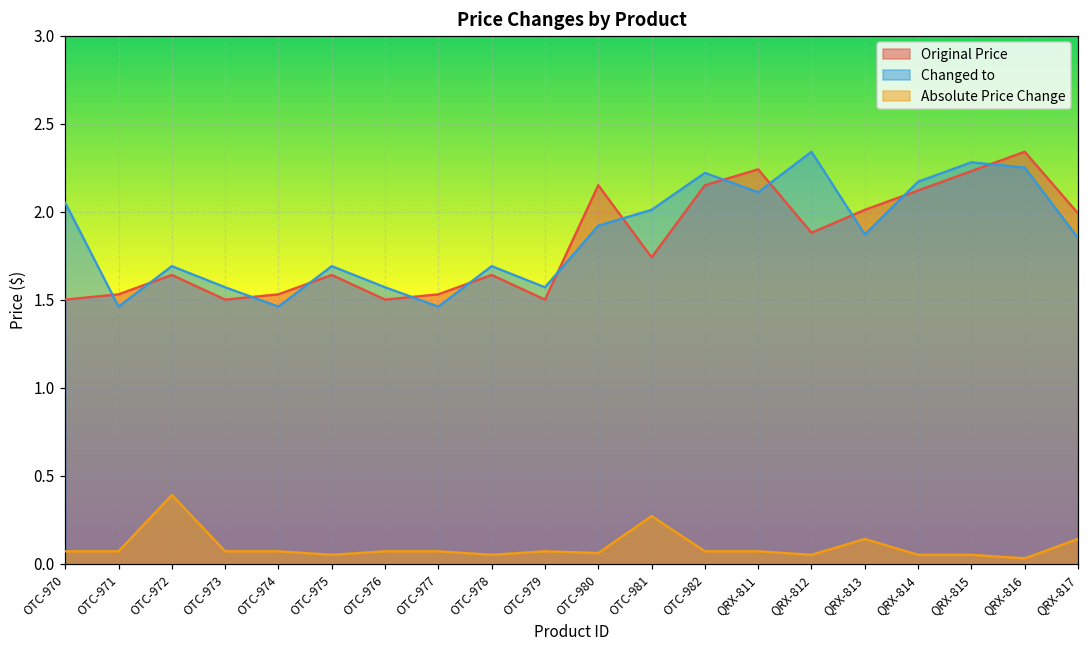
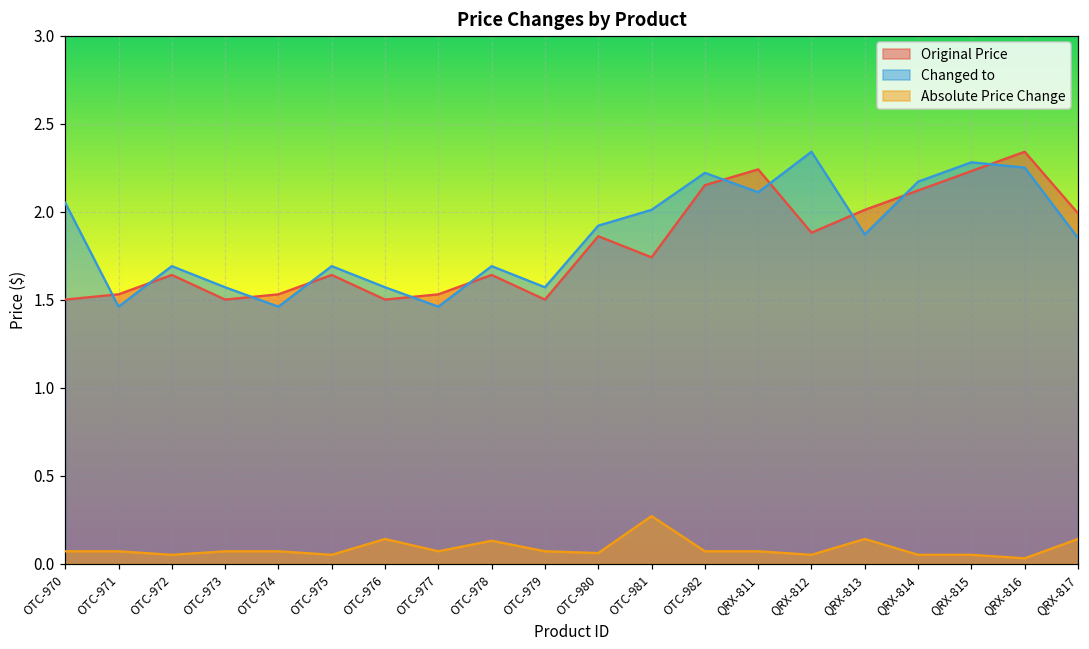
  {
    "Original Price": {
      "OTC-970": 1.50,
      "OTC-971": 1.53,
      "OTC-972": 1.64,
      "OTC-973": 1.50,
      "OTC-974": 1.53,
      "OTC-975": 1.64,
      "OTC-976": 1.50,
      "OTC-977": 1.53,
      "OTC-978": 1.64,
      "OTC-979": 1.50,
-     "OTC-980": 2.15,
+     "OTC-980": 1.86,
      "OTC-981": 1.74,
      "OTC-982": 2.15,
      "QRX-811": 2.24,
      "QRX-812": 1.88,
      "QRX-813": 2.01,
      "QRX-814": 2.12,
      "QRX-815": 2.23,
      "QRX-816": 2.34,
      "QRX-817": 1.99
    },
    "Changed to": {
      "OTC-970": 2.05,
      "OTC-971": 1.46,
      "OTC-972": 1.69,
      "OTC-973": 1.57,
      "OTC-974": 1.46,
      "OTC-975": 1.69,
      "OTC-976": 1.57,
      "OTC-977": 1.46,
      "OTC-978": 1.69,
      "OTC-979": 1.57,
      "OTC-980": 1.92,
      "OTC-981": 2.01,
      "OTC-982": 2.22,
      "QRX-811": 2.11,
      "QRX-812": 2.34,
      "QRX-813": 1.87,
      "QRX-814": 2.17,
      "QRX-815": 2.28,
      "QRX-816": 2.25,
      "QRX-817": 1.85
    },
    "Absolute Price Change": {
      "OTC-970": 0.07,
      "OTC-971": 0.07,
-     "OTC-972": 0.39,
+     "OTC-972": 0.05,
      "OTC-973": 0.07,
      "OTC-974": 0.07,
      "OTC-975": 0.05,
-     "OTC-976": 0.07,
+     "OTC-976": 0.14,
      "OTC-977": 0.07,
-     "OTC-978": 0.05,
+     "OTC-978": 0.13,
      "OTC-979": 0.07,
      "OTC-980": 0.06,
      "OTC-981": 0.27,
      "OTC-982": 0.07,
      "QRX-811": 0.07,
      "QRX-812": 0.05,
      "QRX-813": 0.14,
      "QRX-814": 0.05,
      "QRX-815": 0.05,
      "QRX-816": 0.03,
      "QRX-817": 0.14
    }
  }
